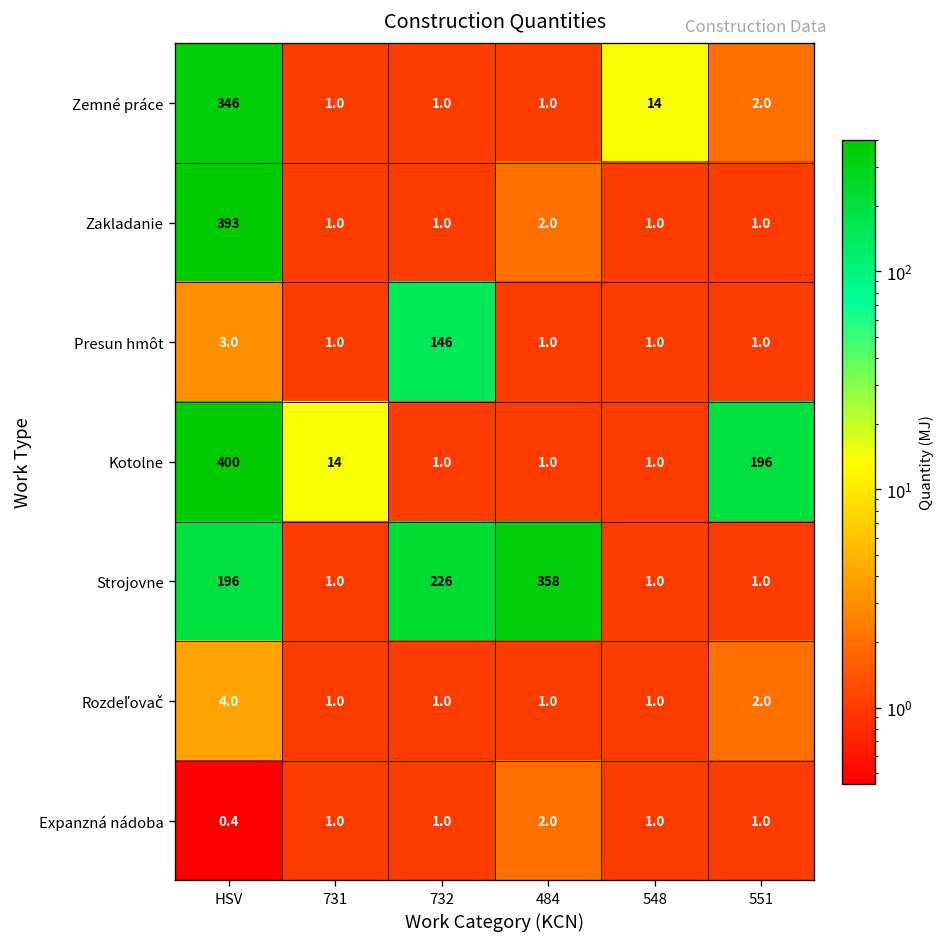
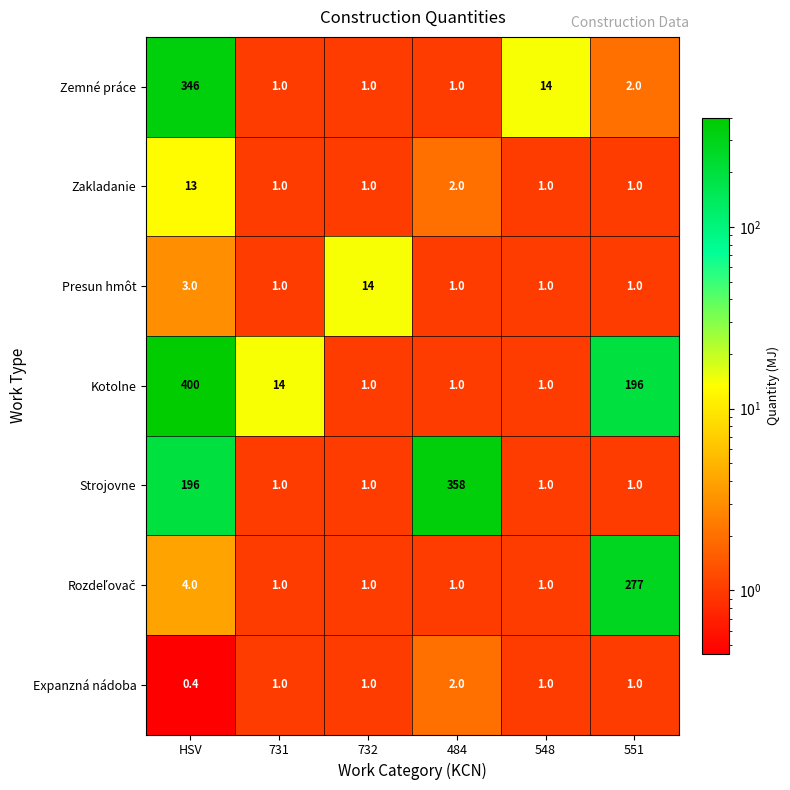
  {
    "Zemné práce": {
      "HSV": 346,
      "731": 1.0,
      "732": 1.0,
      "484": 1.0,
      "548": 14,
      "551": 2.0
    },
    "Zakladanie": {
-     "HSV": 393,
+     "HSV": 13,
      "731": 1.0,
      "732": 1.0,
      "484": 2.0,
      "548": 1.0,
      "551": 1.0
    },
    "Presun hmôt": {
      "HSV": 3.0,
      "731": 1.0,
-     "732": 146,
+     "732": 14,
      "484": 1.0,
      "548": 1.0,
      "551": 1.0
    },
    "Kotolne": {
      "HSV": 400,
      "731": 14,
      "732": 1.0,
      "484": 1.0,
      "548": 1.0,
      "551": 196
    },
    "Strojovne": {
      "HSV": 196,
      "731": 1.0,
-     "732": 226,
+     "732": 1.0,
      "484": 358,
      "548": 1.0,
      "551": 1.0
    },
    "Rozdeľovač": {
      "HSV": 4.0,
      "731": 1.0,
      "732": 1.0,
      "484": 1.0,
      "548": 1.0,
-     "551": 2.0
+     "551": 277
    },
    "Expanzná nádoba": {
      "HSV": 0.4,
      "731": 1.0,
      "732": 1.0,
      "484": 2.0,
      "548": 1.0,
      "551": 1.0
    }
  }
